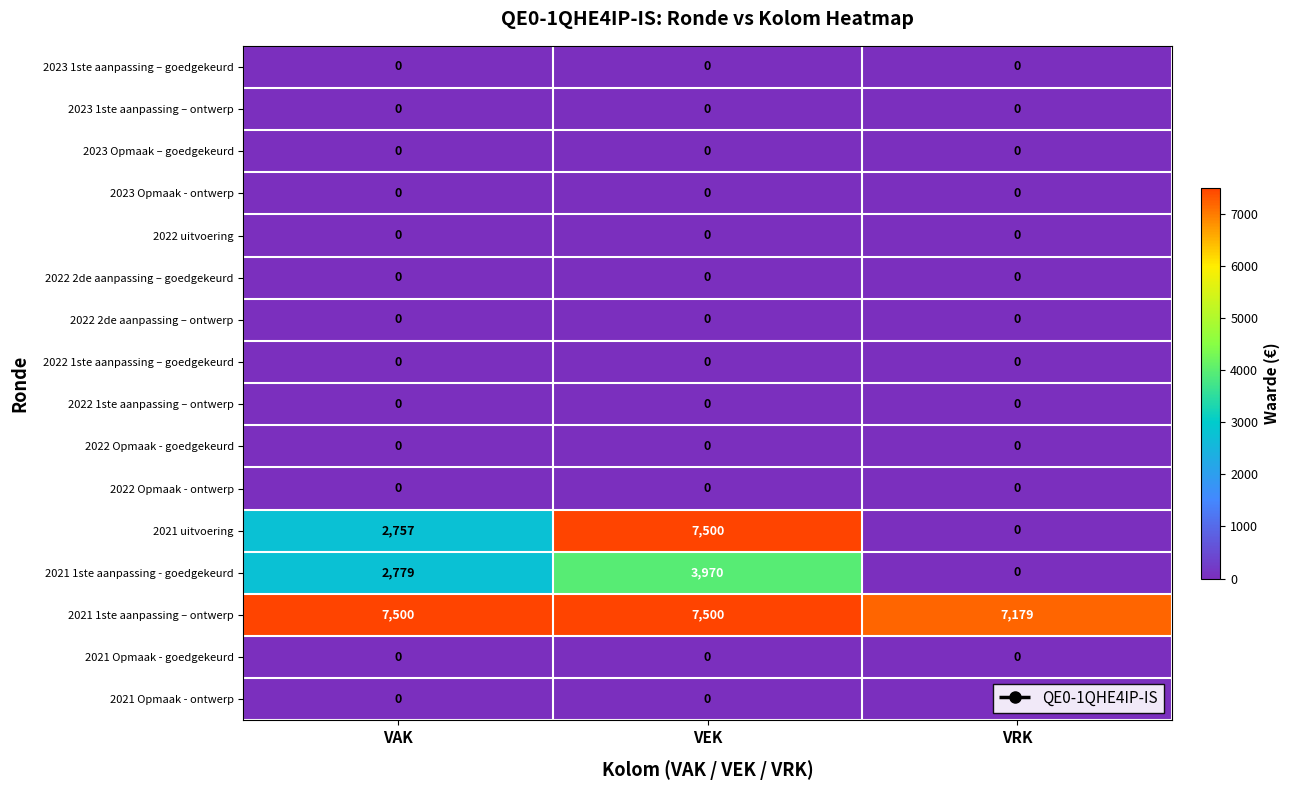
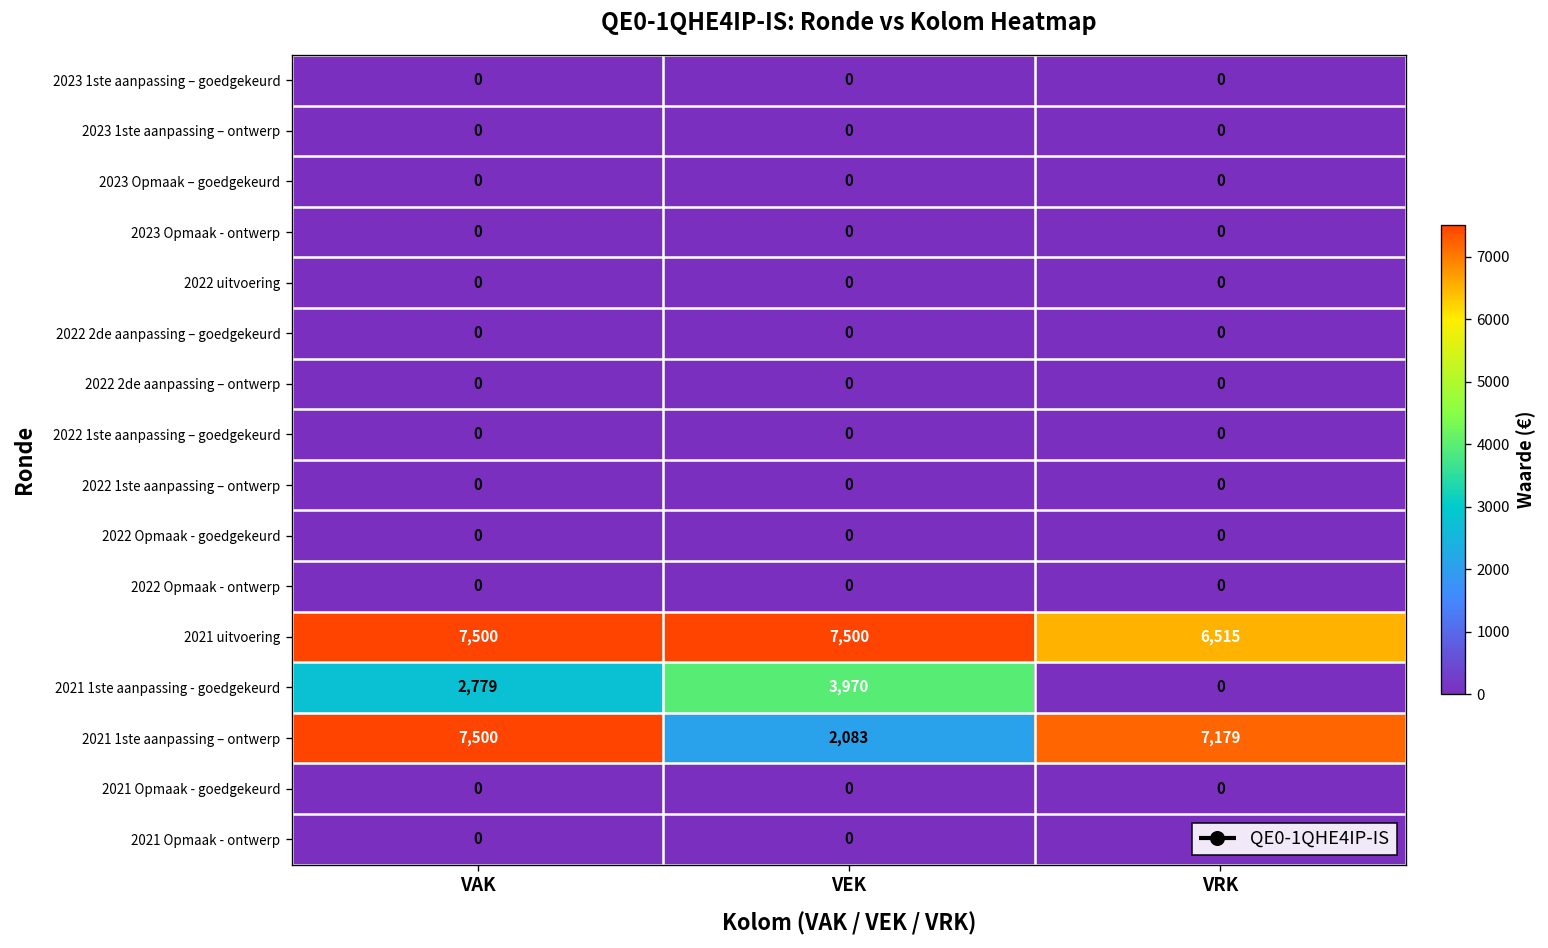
  {
    "2023 1ste aanpassing – goedgekeurd": {
      "VAK": "0",
      "VEK": "0",
      "VRK": "0"
    },
    "2023 1ste aanpassing – ontwerp": {
      "VAK": "0",
      "VEK": "0",
      "VRK": "0"
    },
    "2023 Opmaak – goedgekeurd": {
      "VAK": "0",
      "VEK": "0",
      "VRK": "0"
    },
    "2023 Opmaak - ontwerp": {
      "VAK": "0",
      "VEK": "0",
      "VRK": "0"
    },
    "2022 uitvoering": {
      "VAK": "0",
      "VEK": "0",
      "VRK": "0"
    },
    "2022 2de aanpassing – goedgekeurd": {
      "VAK": "0",
      "VEK": "0",
      "VRK": "0"
    },
    "2022 2de aanpassing – ontwerp": {
      "VAK": "0",
      "VEK": "0",
      "VRK": "0"
    },
    "2022 1ste aanpassing – goedgekeurd": {
      "VAK": "0",
      "VEK": "0",
      "VRK": "0"
    },
    "2022 1ste aanpassing – ontwerp": {
      "VAK": "0",
      "VEK": "0",
      "VRK": "0"
    },
    "2022 Opmaak - goedgekeurd": {
      "VAK": "0",
      "VEK": "0",
      "VRK": "0"
    },
    "2022 Opmaak - ontwerp": {
      "VAK": "0",
      "VEK": "0",
      "VRK": "0"
    },
    "2021 uitvoering": {
-     "VAK": "2,757",
+     "VAK": "7,500",
      "VEK": "7,500",
-     "VRK": "0"
+     "VRK": "6,515"
    },
    "2021 1ste aanpassing - goedgekeurd": {
      "VAK": "2,779",
      "VEK": "3,970",
      "VRK": "0"
    },
    "2021 1ste aanpassing – ontwerp": {
      "VAK": "7,500",
-     "VEK": "7,500",
+     "VEK": "2,083",
      "VRK": "7,179"
    },
    "2021 Opmaak - goedgekeurd": {
      "VAK": "0",
      "VEK": "0",
      "VRK": "0"
    },
    "2021 Opmaak - ontwerp": {
      "VAK": "0",
      "VEK": "0"
    }
  }
